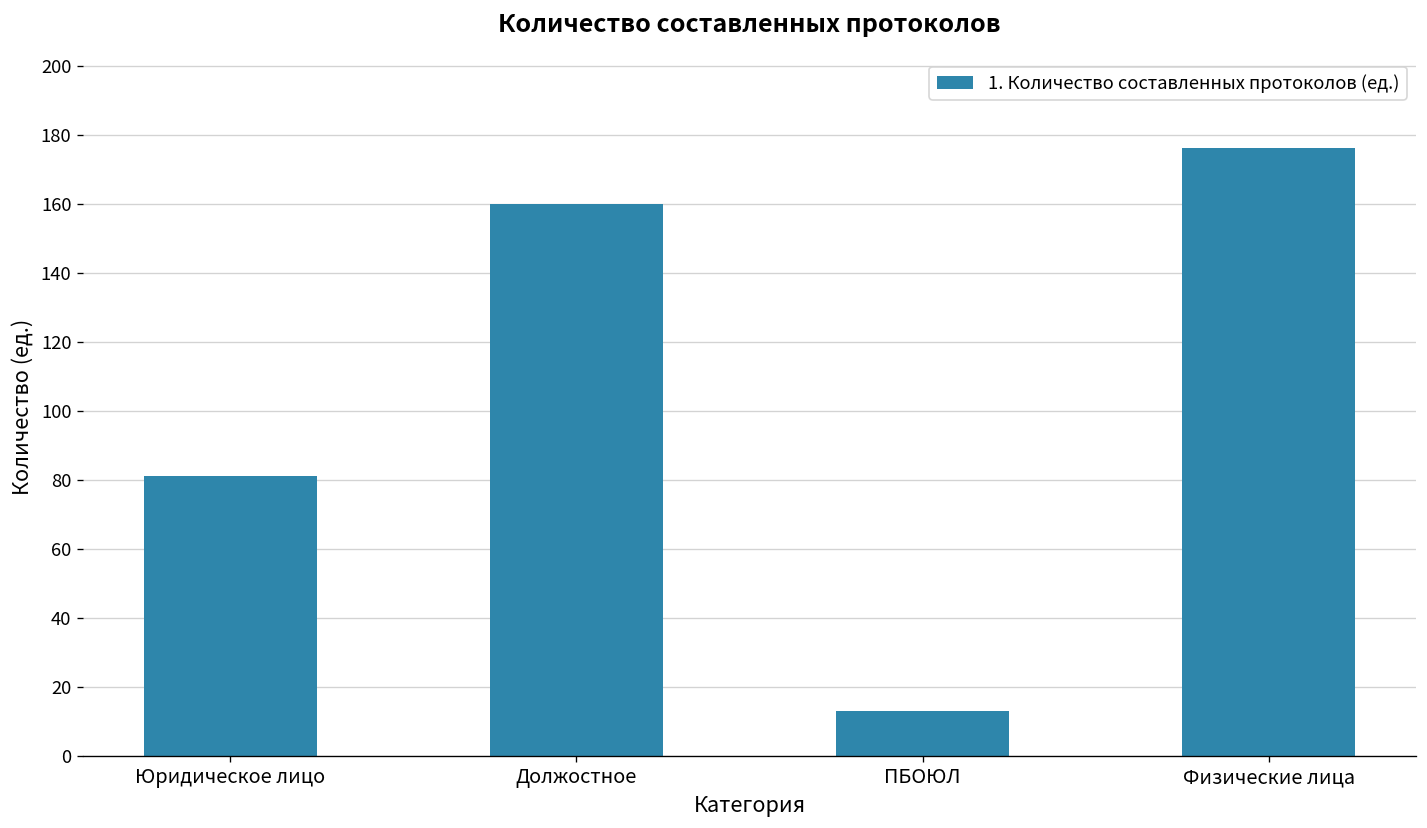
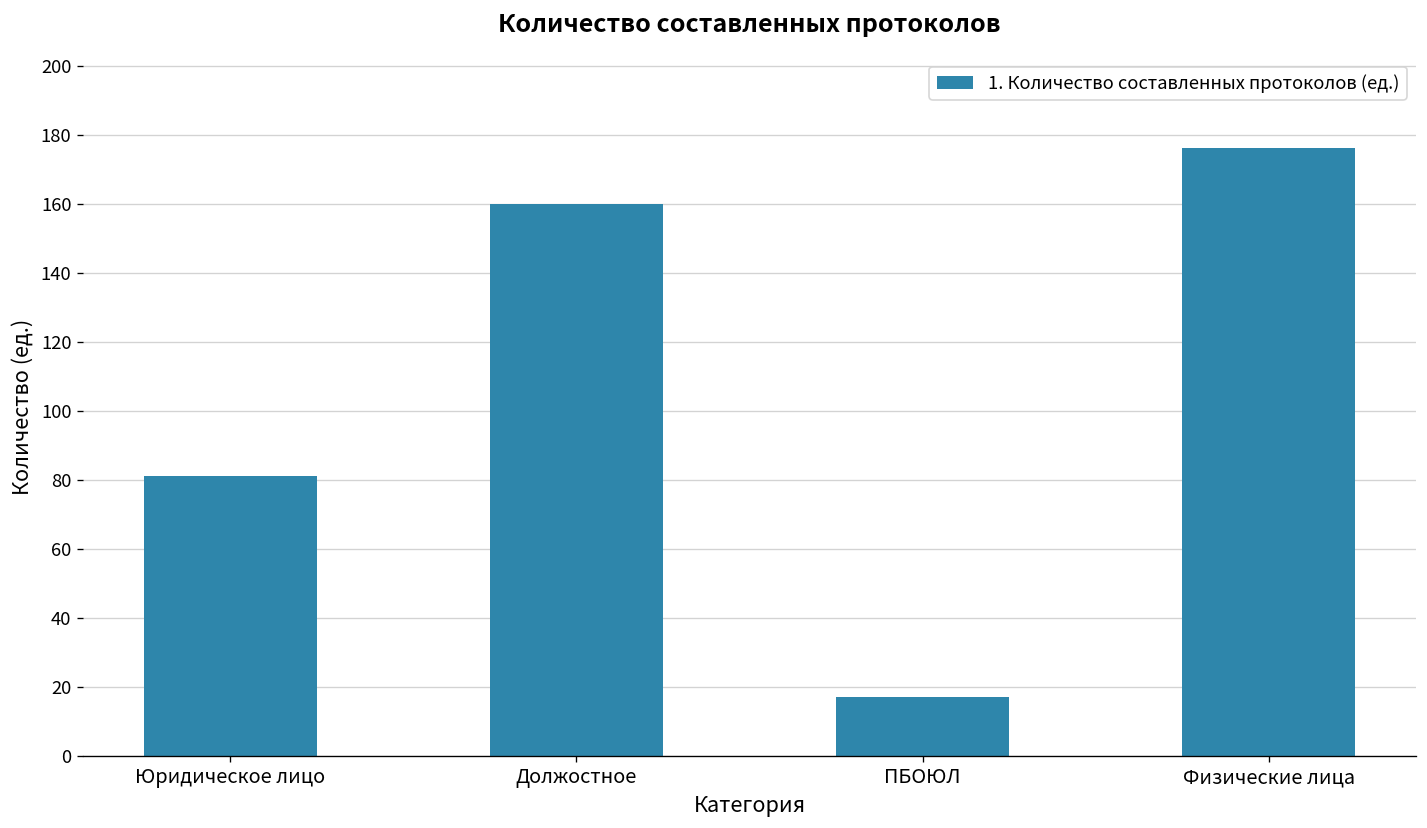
  {
    "Юридическое лицо": 81,
    "Должостное": 160,
-   "ПБОЮЛ": 13,
+   "ПБОЮЛ": 17,
    "Физические лица": 176
  }
